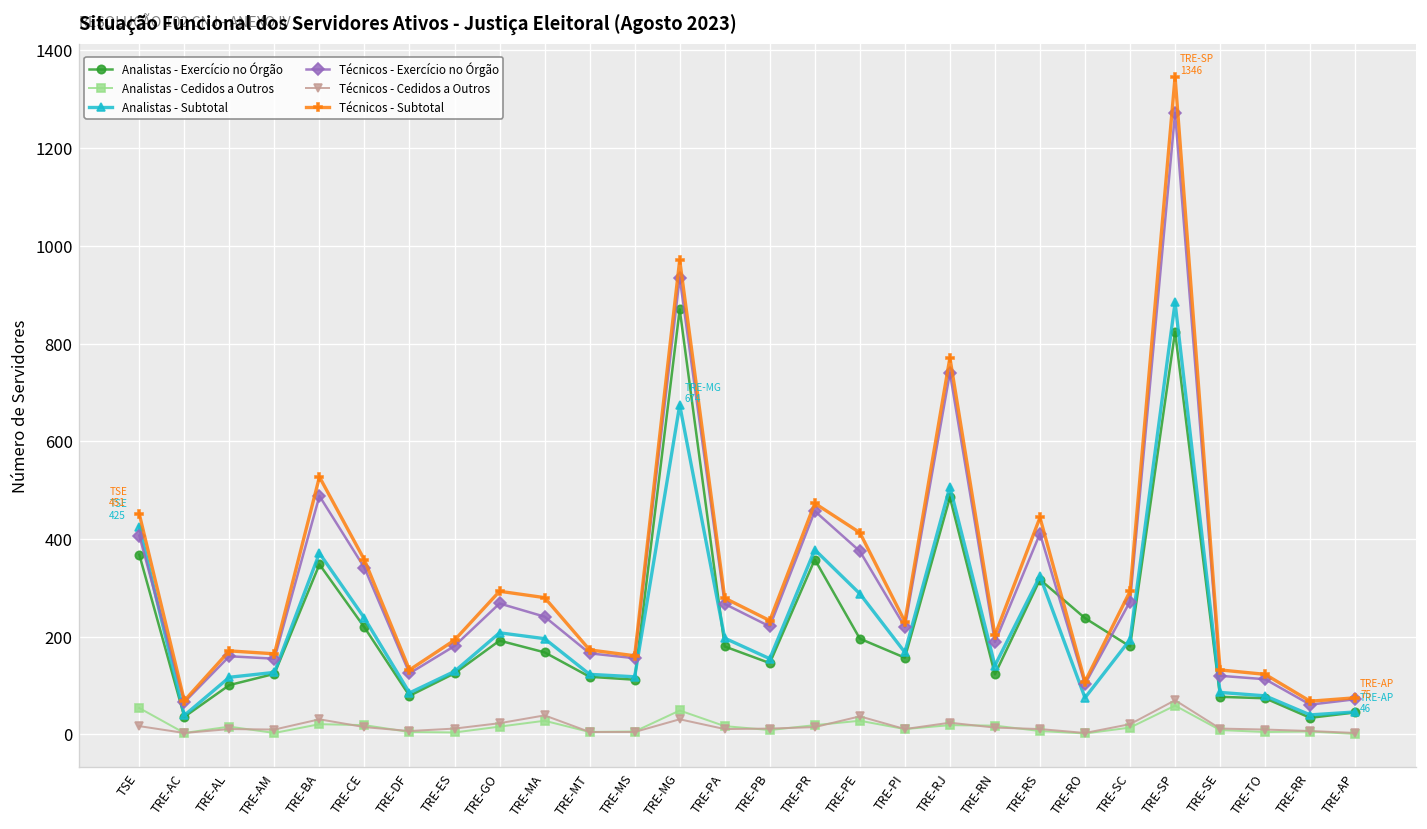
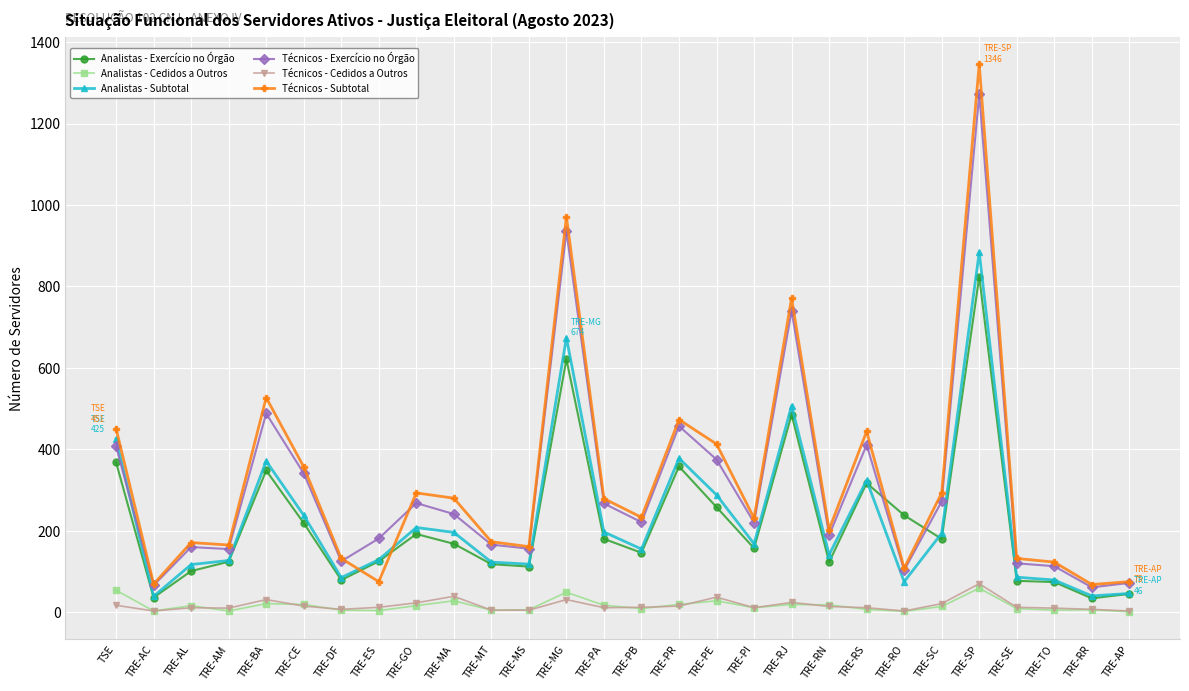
  {
    "Analistas - Exercício no Órgão": {
      "TSE": 370,
      "TRE-AL": 100,
      "TRE-BA": 350,
      "TRE-CE": 220,
      "TRE-GO": 190,
      "TRE-MA": 170,
-     "TRE-MG": 870,
+     "TRE-MG": 620,
      "TRE-PA": 180,
      "TRE-PB": 150,
      "TRE-PR": 360,
-     "TRE-PE": 200,
+     "TRE-PE": 260,
      "TRE-PI": 160,
      "TRE-RJ": 490,
      "TRE-RN": 120,
      "TRE-RS": 320,
      "TRE-RO": 240,
      "TRE-SC": 180,
      "TRE-SP": 820,
      "TRE-SE": 80
    },
    "Analistas - Cedidos a Outros": {
      "TSE": 50,
      "TRE-AM": 0,
      "TRE-BA": 20,
      "TRE-ES": 0,
      "TRE-GO": 20,
      "TRE-MA": 30,
      "TRE-MG": 50,
      "TRE-PE": 30,
      "TRE-SC": 10,
      "TRE-SP": 60
    },
    "Analistas - Subtotal": {
      "TRE-MG": 674
    },
    "Técnicos - Exercício no Órgão": {
      "TSE": 410,
      "TRE-AL": 160,
      "TRE-AM": 160,
      "TRE-BA": 490,
      "TRE-CE": 340,
      "TRE-DF": 130,
      "TRE-ES": 180,
      "TRE-GO": 270,
      "TRE-MA": 240,
      "TRE-MT": 170,
      "TRE-MG": 940,
      "TRE-PA": 270,
      "TRE-PB": 220,
      "TRE-PR": 460,
      "TRE-PE": 380,
      "TRE-PI": 220,
      "TRE-RJ": 740,
      "TRE-RN": 190,
      "TRE-RS": 410,
      "TRE-SC": 270,
      "TRE-SP": 1270,
      "TRE-SE": 120,
      "TRE-TO": 110,
      "TRE-RR": 60
    },
    "Técnicos - Cedidos a Outros": {
      "TSE": 20,
      "TRE-AM": 10,
      "TRE-BA": 30,
      "TRE-ES": 10,
      "TRE-GO": 20,
      "TRE-MA": 40,
      "TRE-MG": 30,
      "TRE-PE": 40,
      "TRE-SC": 20,
      "TRE-SP": 70
    },
    "Técnicos - Subtotal": {
      "TRE-AL": 170,
      "TRE-AM": 170,
      "TRE-BA": 530,
      "TRE-CE": 360,
      "TRE-DF": 130,
-     "TRE-ES": 190,
+     "TRE-ES": 80,
      "TRE-GO": 290,
      "TRE-MA": 280,
      "TRE-MT": 170,
      "TRE-MG": 970,
      "TRE-PA": 280,
      "TRE-PB": 230,
      "TRE-PR": 470,
      "TRE-PE": 410,
      "TRE-PI": 230,
      "TRE-RJ": 770,
      "TRE-RN": 200,
      "TRE-RS": 440,
      "TRE-SC": 290,
      "TRE-SE": 130,
      "TRE-TO": 120,
      "TRE-RR": 70
    }
  }
